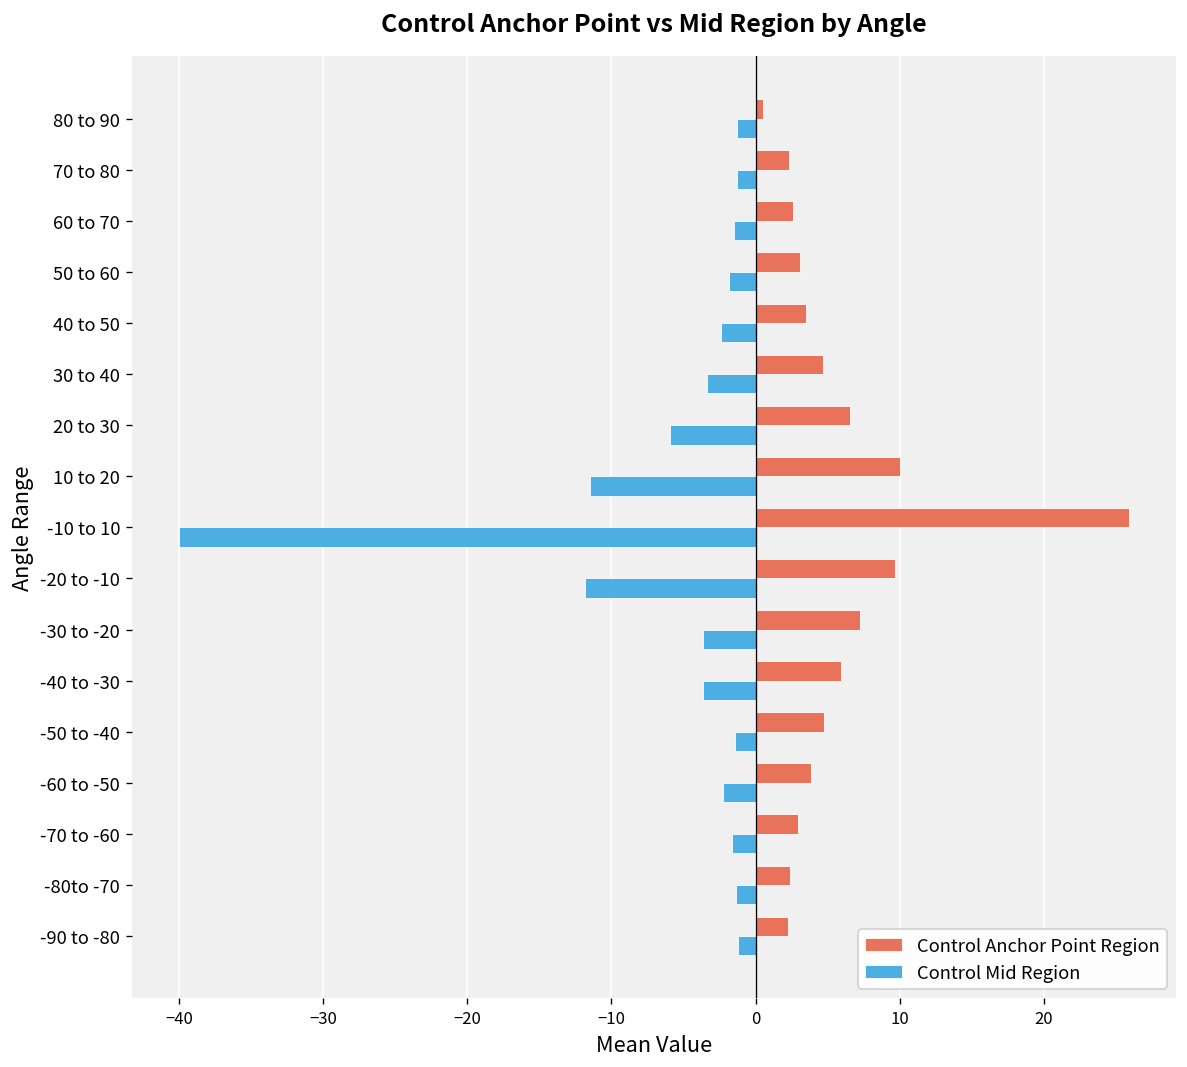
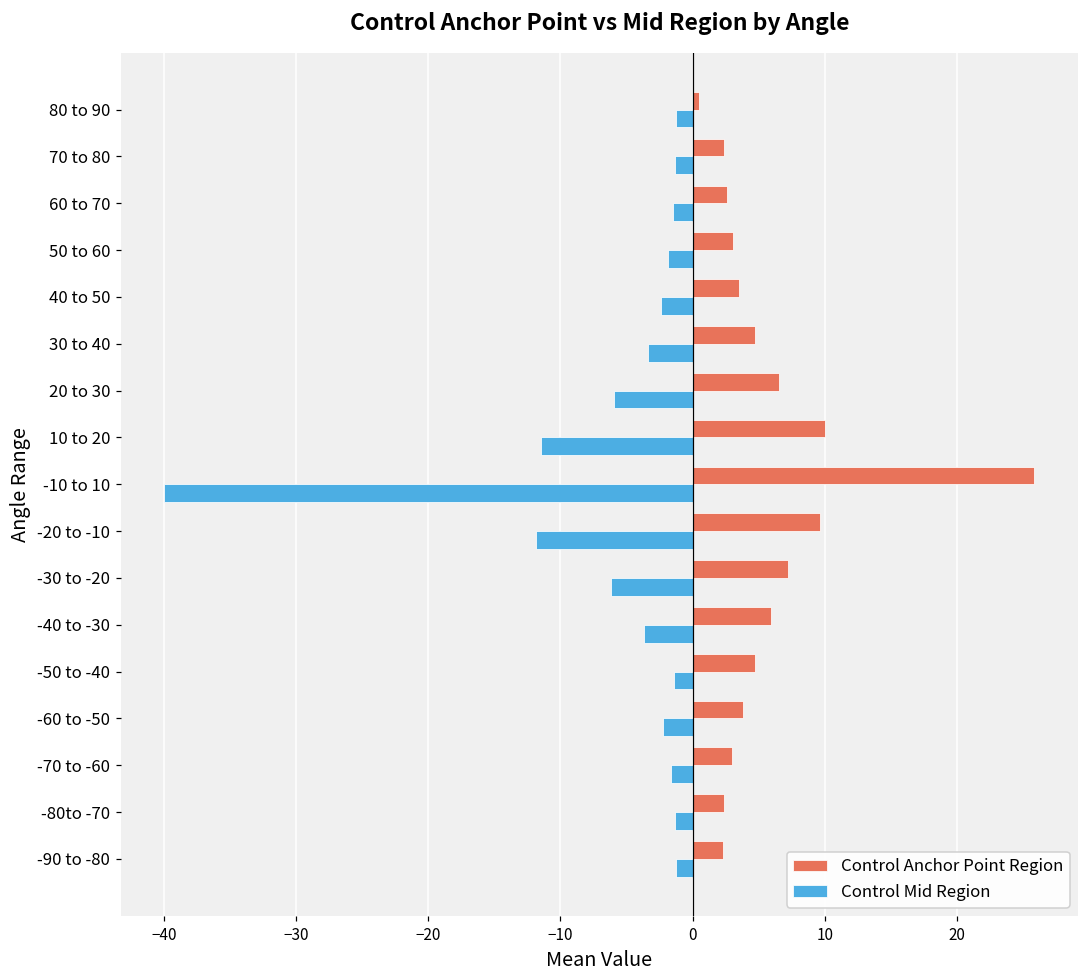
  {
    "Control Anchor Point Region": {
      "80 to 90": 0.5,
      "70 to 80": 2.4,
      "60 to 70": 2.6,
      "50 to 60": 3.1,
      "40 to 50": 3.5,
      "30 to 40": 4.7,
      "20 to 30": 6.6,
      "10 to 20": 10.0,
      "-10 to 10": 25.9,
      "-20 to -10": 9.6,
      "-30 to -20": 7.3,
      "-40 to -30": 5.9,
      "-50 to -40": 4.8,
      "-60 to -50": 3.8,
      "-70 to -60": 3.0,
      "-80to -70": 2.4,
      "-90 to -80": 2.3
    },
    "Control Mid Region": {
      "80 to 90": -1.3,
      "70 to 80": -1.3,
      "60 to 70": -1.5,
      "50 to 60": -1.8,
      "40 to 50": -2.4,
      "30 to 40": -3.4,
      "20 to 30": -5.9,
      "10 to 20": -11.5,
      "-10 to 10": -40.0,
      "-20 to -10": -11.8,
-     "-30 to -20": -3.6,
+     "-30 to -20": -6.2,
      "-40 to -30": -3.7,
      "-50 to -40": -1.4,
      "-60 to -50": -2.3,
      "-70 to -60": -1.7,
      "-80to -70": -1.3,
      "-90 to -80": -1.2
    }
  }
